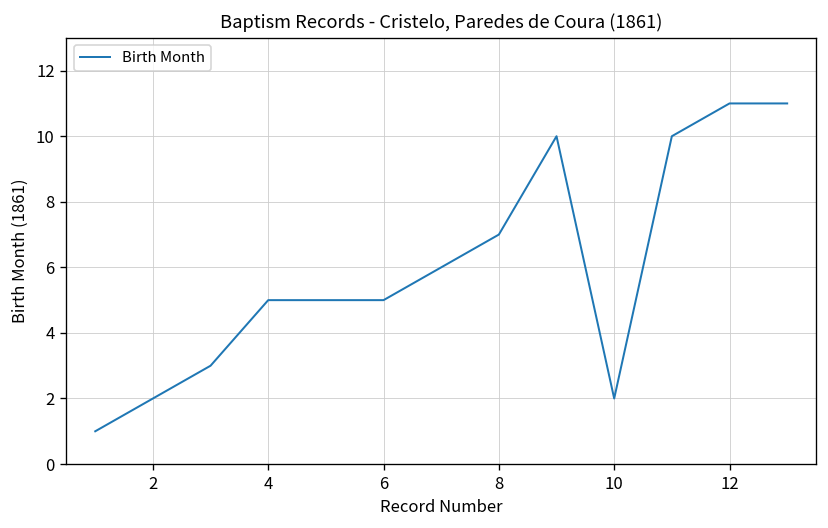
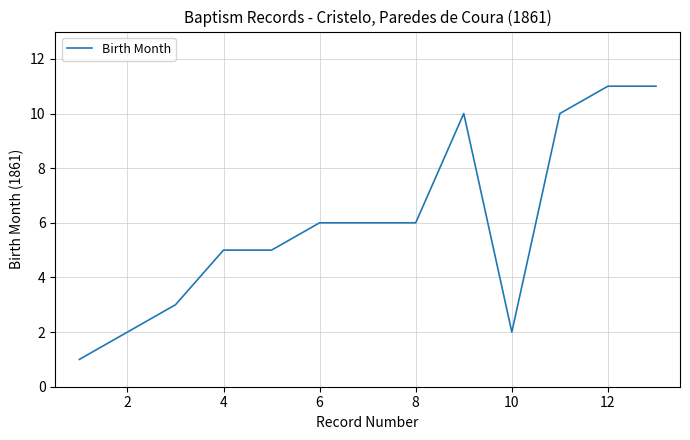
  {
    "2": 2,
    "4": 5,
-   "6": 5,
-   "8": 7,
+   "6": 6,
+   "8": 6,
    "10": 2,
    "12": 11
  }
